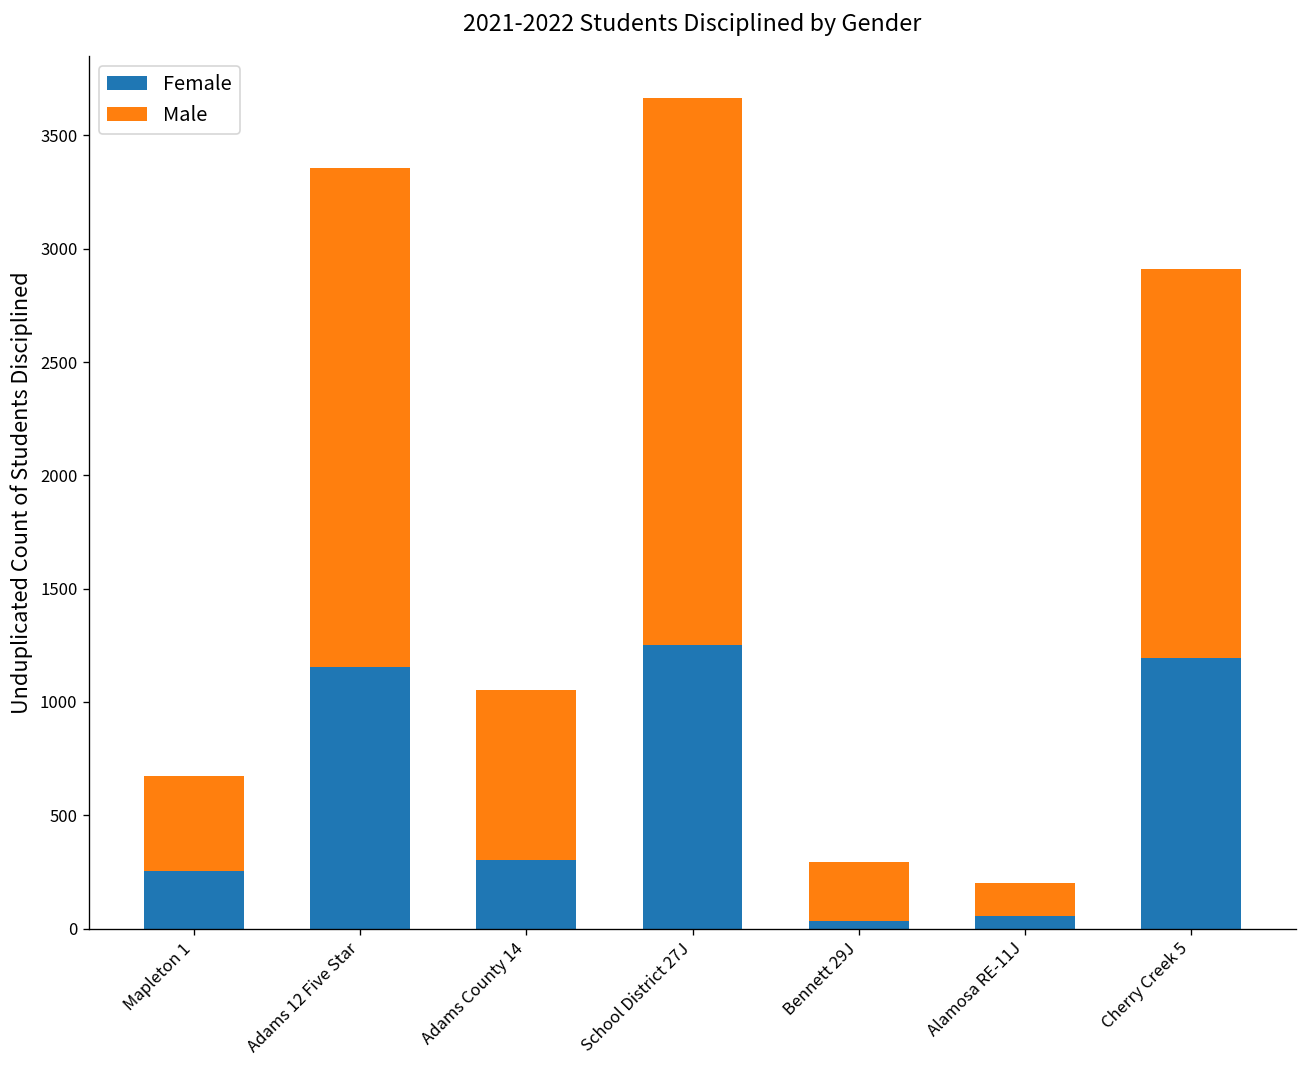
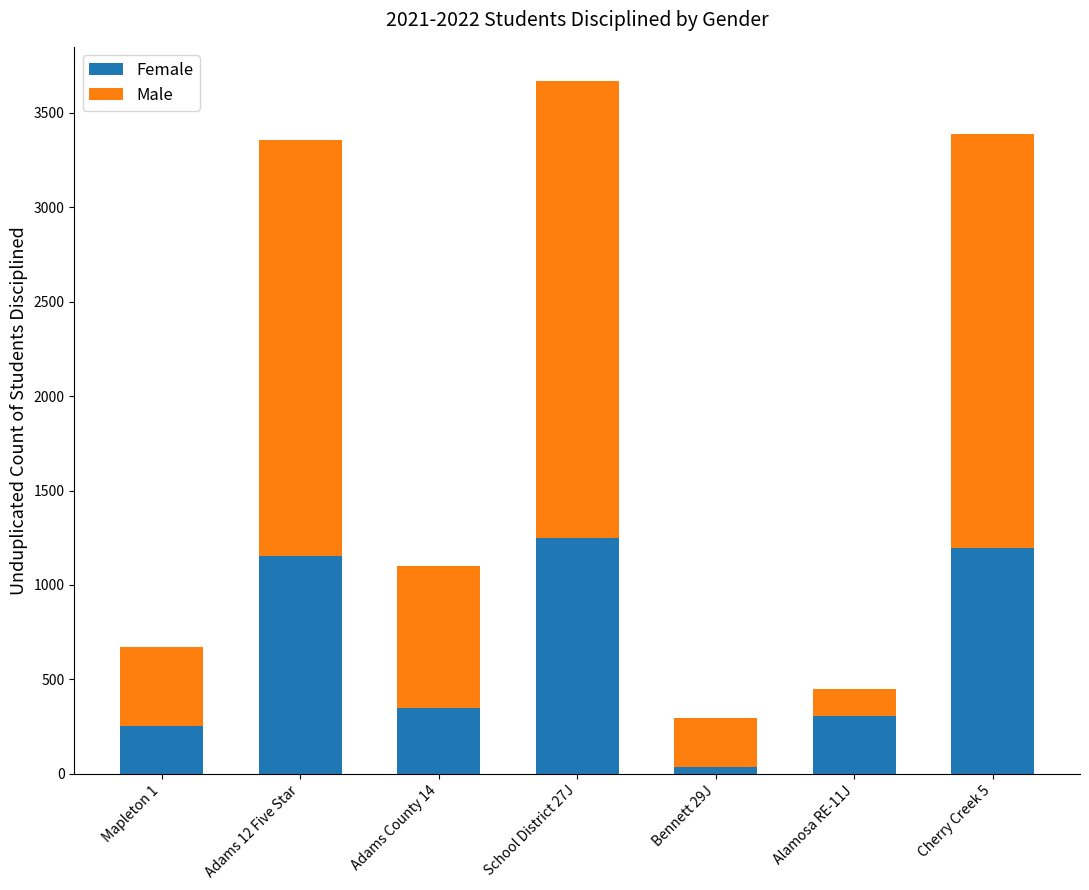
  {
    "Female": {
      "Mapleton 1": 250,
      "Adams 12 Five Star": 1160,
-     "Adams County 14": 300,
+     "Adams County 14": 350,
      "School District 27J": 1250,
      "Bennett 29J": 30,
-     "Alamosa RE-11J": 60,
+     "Alamosa RE-11J": 310,
      "Cherry Creek 5": 1200
    },
    "Male": {
      "Mapleton 1": 420,
      "Adams 12 Five Star": 2200,
      "Adams County 14": 750,
      "School District 27J": 2420,
      "Bennett 29J": 260,
      "Alamosa RE-11J": 140,
-     "Cherry Creek 5": 1720
+     "Cherry Creek 5": 2190
    }
  }
